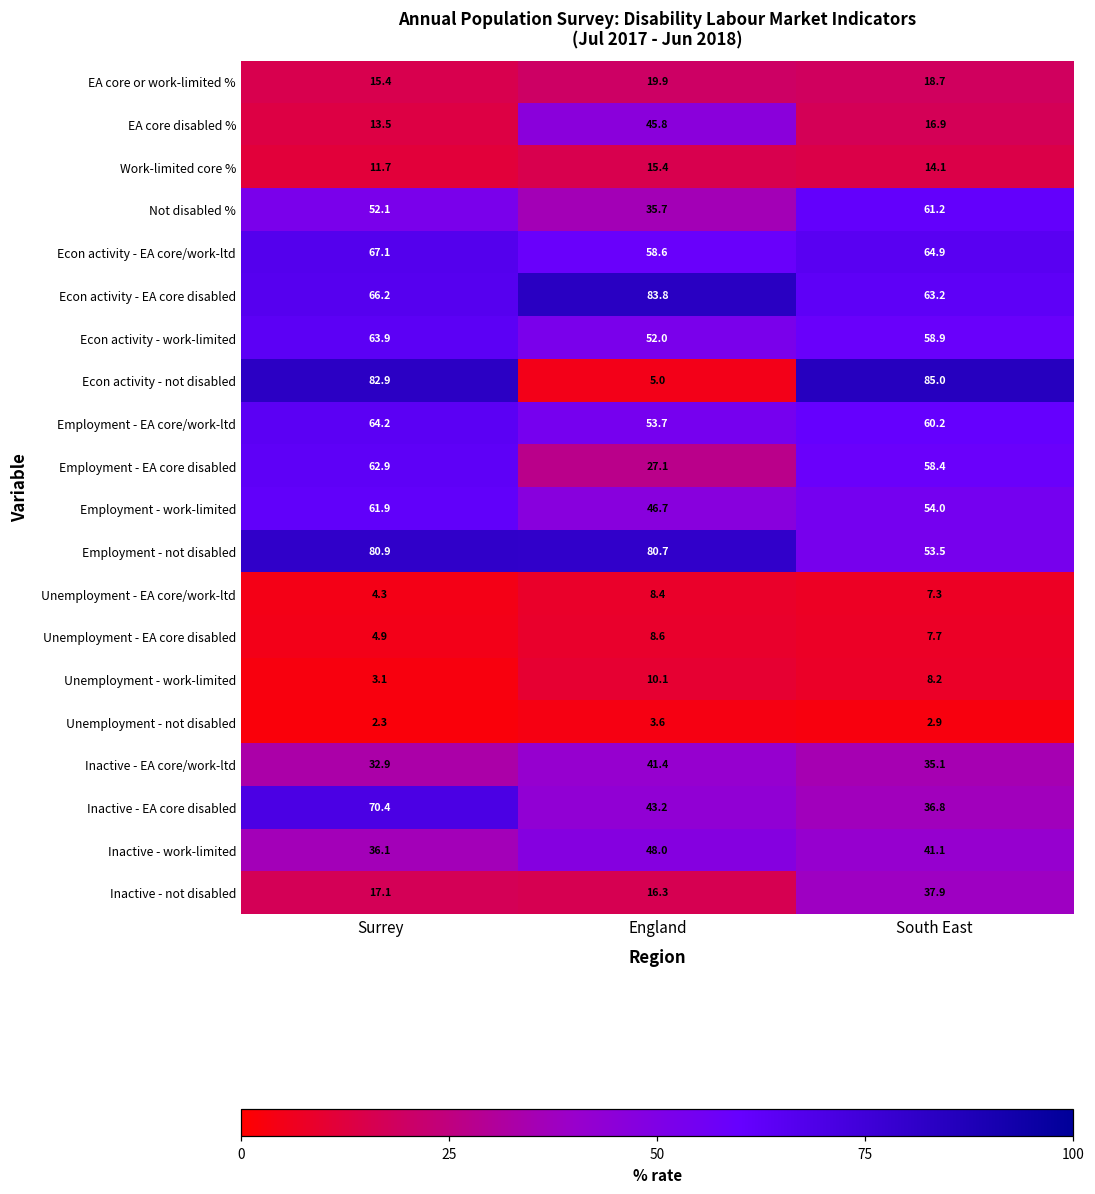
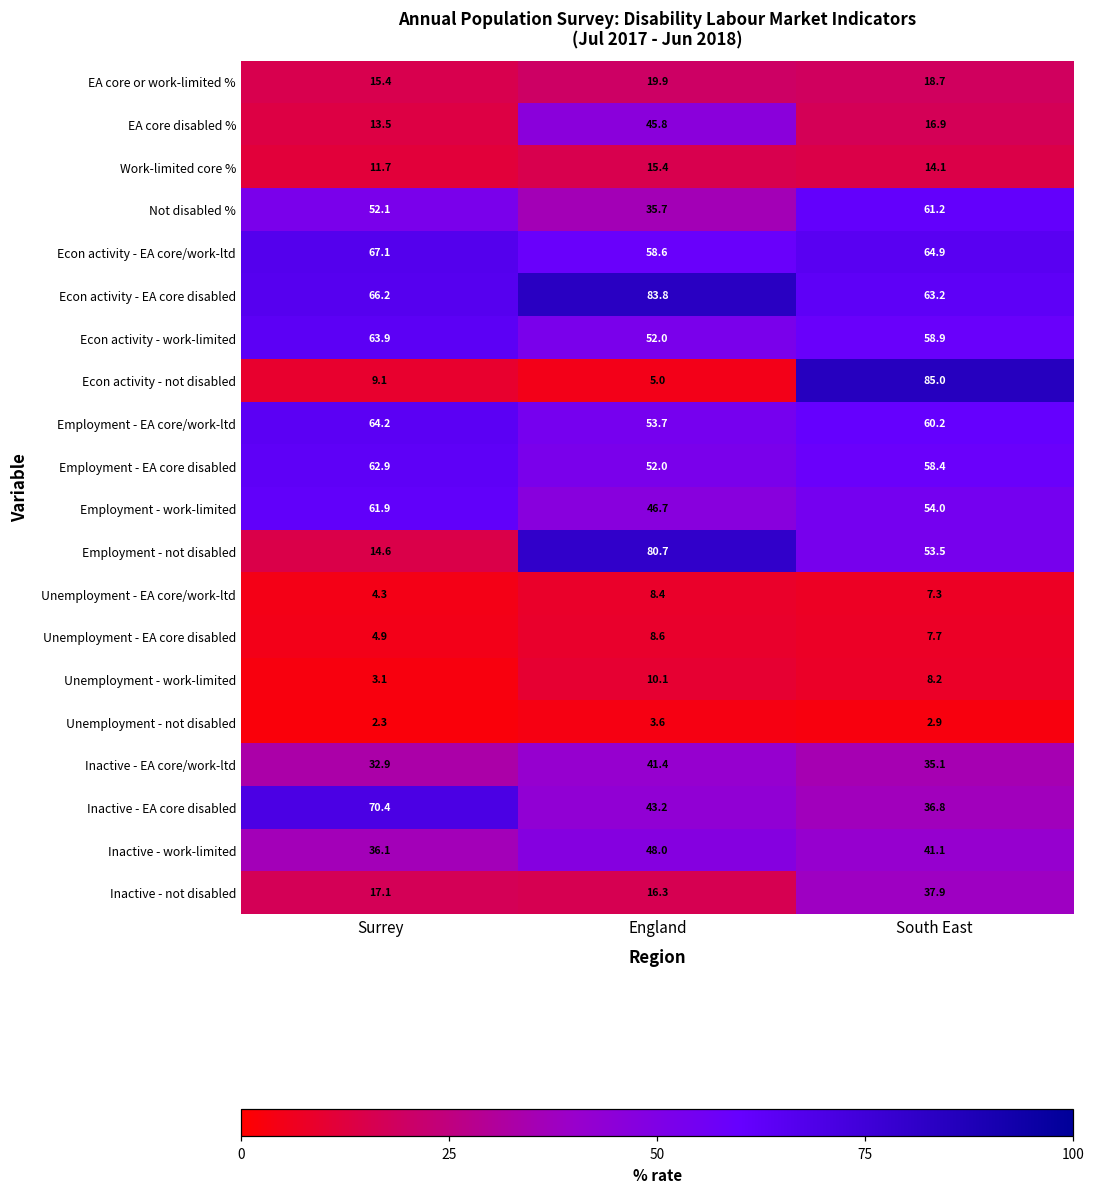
  {
    "EA core or work-limited %": {
      "Surrey": 15.4,
      "England": 19.9,
      "South East": 18.7
    },
    "EA core disabled %": {
      "Surrey": 13.5,
      "England": 45.8,
      "South East": 16.9
    },
    "Work-limited core %": {
      "Surrey": 11.7,
      "England": 15.4,
      "South East": 14.1
    },
    "Not disabled %": {
      "Surrey": 52.1,
      "England": 35.7,
      "South East": 61.2
    },
    "Econ activity - EA core/work-ltd": {
      "Surrey": 67.1,
      "England": 58.6,
      "South East": 64.9
    },
    "Econ activity - EA core disabled": {
      "Surrey": 66.2,
      "England": 83.8,
      "South East": 63.2
    },
    "Econ activity - work-limited": {
      "Surrey": 63.9,
      "England": 52.0,
      "South East": 58.9
    },
    "Econ activity - not disabled": {
-     "Surrey": 82.9,
+     "Surrey": 9.1,
      "England": 5.0,
      "South East": 85.0
    },
    "Employment - EA core/work-ltd": {
      "Surrey": 64.2,
      "England": 53.7,
      "South East": 60.2
    },
    "Employment - EA core disabled": {
      "Surrey": 62.9,
-     "England": 27.1,
+     "England": 52.0,
      "South East": 58.4
    },
    "Employment - work-limited": {
      "Surrey": 61.9,
      "England": 46.7,
      "South East": 54.0
    },
    "Employment - not disabled": {
-     "Surrey": 80.9,
+     "Surrey": 14.6,
      "England": 80.7,
      "South East": 53.5
    },
    "Unemployment - EA core/work-ltd": {
      "Surrey": 4.3,
      "England": 8.4,
      "South East": 7.3
    },
    "Unemployment - EA core disabled": {
      "Surrey": 4.9,
      "England": 8.6,
      "South East": 7.7
    },
    "Unemployment - work-limited": {
      "Surrey": 3.1,
      "England": 10.1,
      "South East": 8.2
    },
    "Unemployment - not disabled": {
      "Surrey": 2.3,
      "England": 3.6,
      "South East": 2.9
    },
    "Inactive - EA core/work-ltd": {
      "Surrey": 32.9,
      "England": 41.4,
      "South East": 35.1
    },
    "Inactive - EA core disabled": {
      "Surrey": 70.4,
      "England": 43.2,
      "South East": 36.8
    },
    "Inactive - work-limited": {
      "Surrey": 36.1,
      "England": 48.0,
      "South East": 41.1
    },
    "Inactive - not disabled": {
      "Surrey": 17.1,
      "England": 16.3,
      "South East": 37.9
    }
  }
